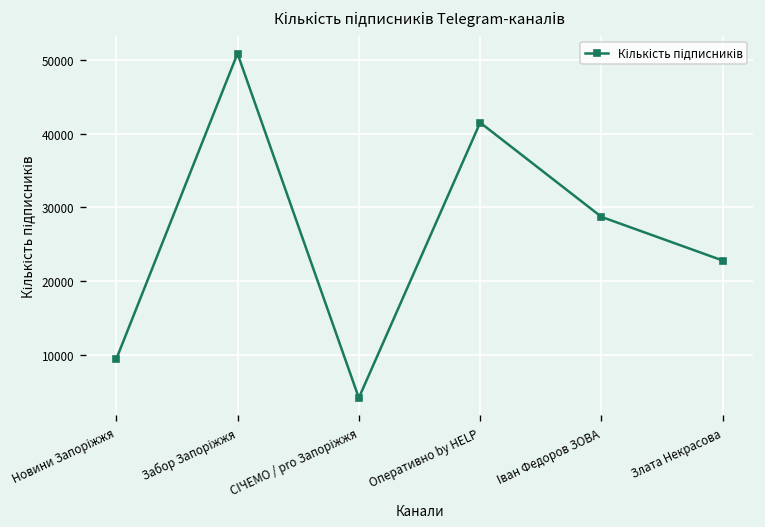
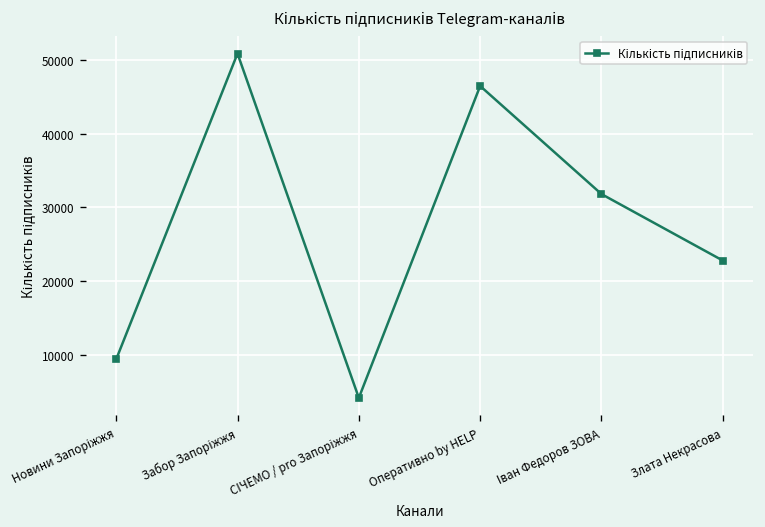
  {
    "Новини Запоріжжя": 9000,
    "Забор Запоріжжя": 51000,
    "СІЧЕМО / pro Запоріжжя": 4000,
-   "Оперативно by HELP": 42000,
-   "Іван Федоров ЗОВА": 29000,
+   "Оперативно by HELP": 47000,
+   "Іван Федоров ЗОВА": 32000,
    "Злата Некрасова": 23000
  }
